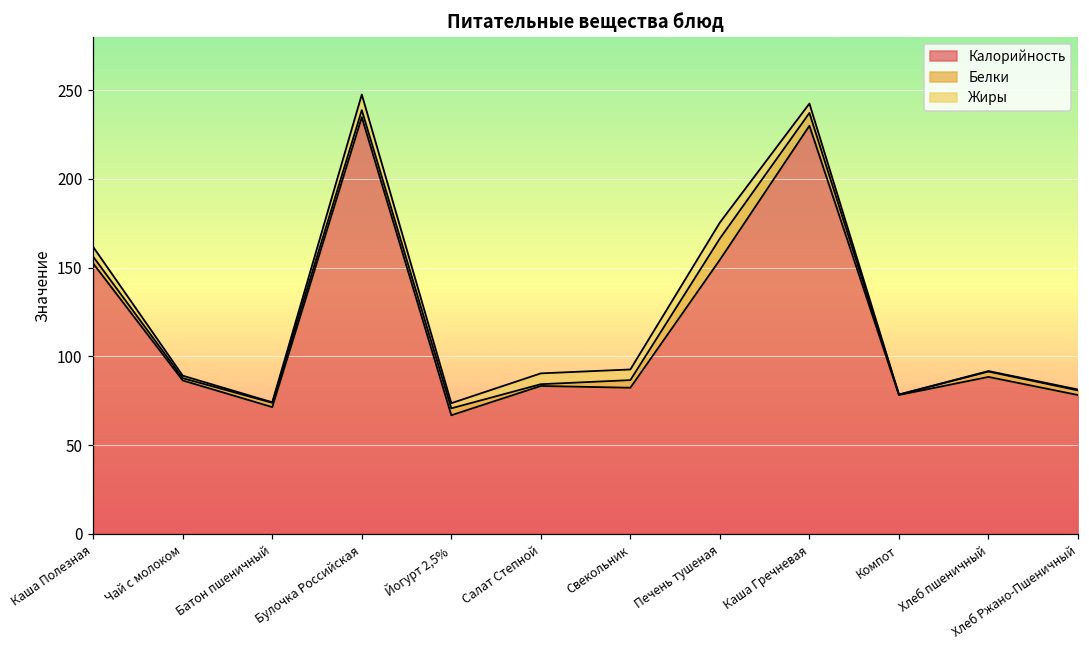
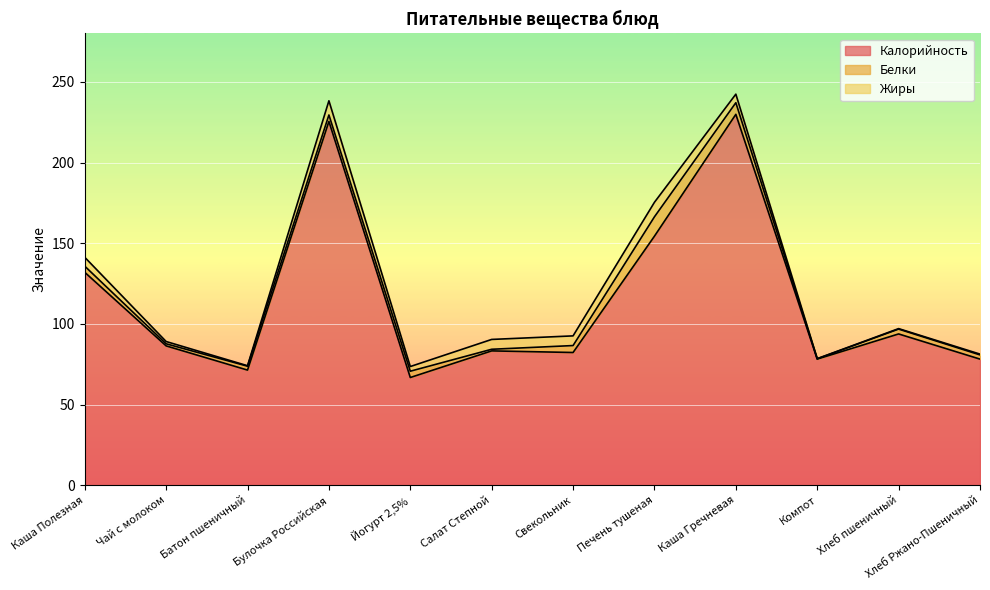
  {
    "Калорийность": {
-     "Каша Полезная": 152,
+     "Каша Полезная": 132,
      "Батон пшеничный": 71,
-     "Булочка Российская": 235,
+     "Булочка Российская": 226,
      "Йогурт 2,5%": 67,
      "Свекольник": 82,
      "Печень тушеная": 154,
      "Каша Гречневая": 230,
-     "Хлеб пшеничный": 88,
+     "Хлеб пшеничный": 94,
      "Хлеб Ржано-Пшеничный": 78
    }
  }
